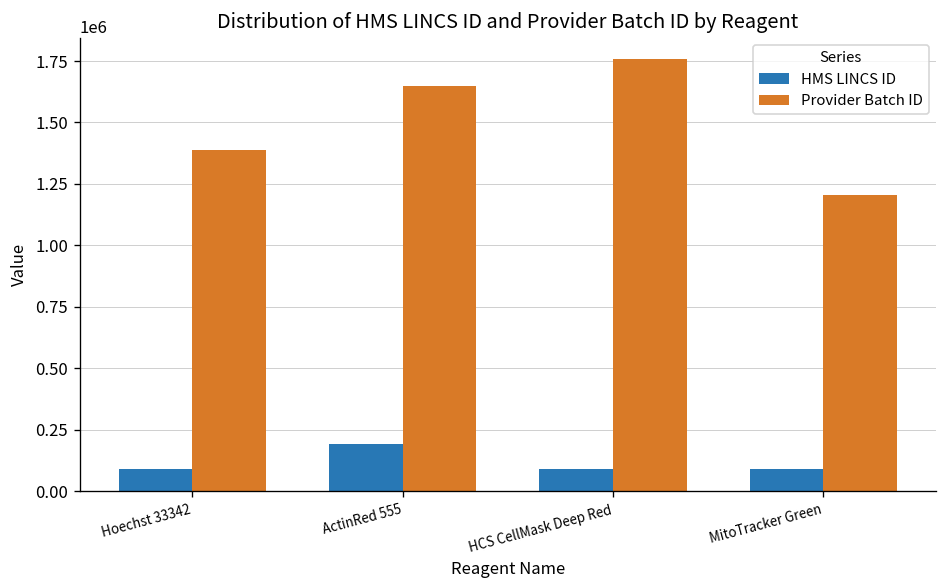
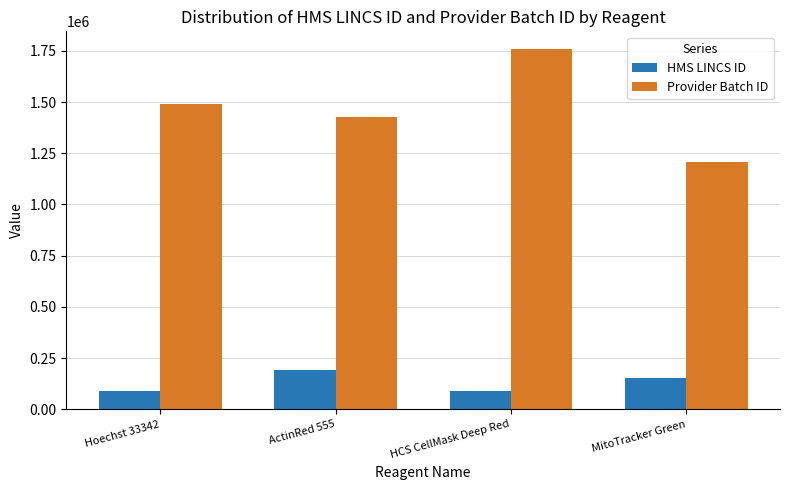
  {
    "HMS LINCS ID": {
      "Hoechst 33342": 90000,
      "ActinRed 555": 190000,
      "HCS CellMask Deep Red": 90000,
-     "MitoTracker Green": 90000
+     "MitoTracker Green": 150000
    },
    "Provider Batch ID": {
-     "Hoechst 33342": 1390000,
-     "ActinRed 555": 1650000,
+     "Hoechst 33342": 1490000,
+     "ActinRed 555": 1430000,
      "HCS CellMask Deep Red": 1760000,
      "MitoTracker Green": 1210000
    }
  }
